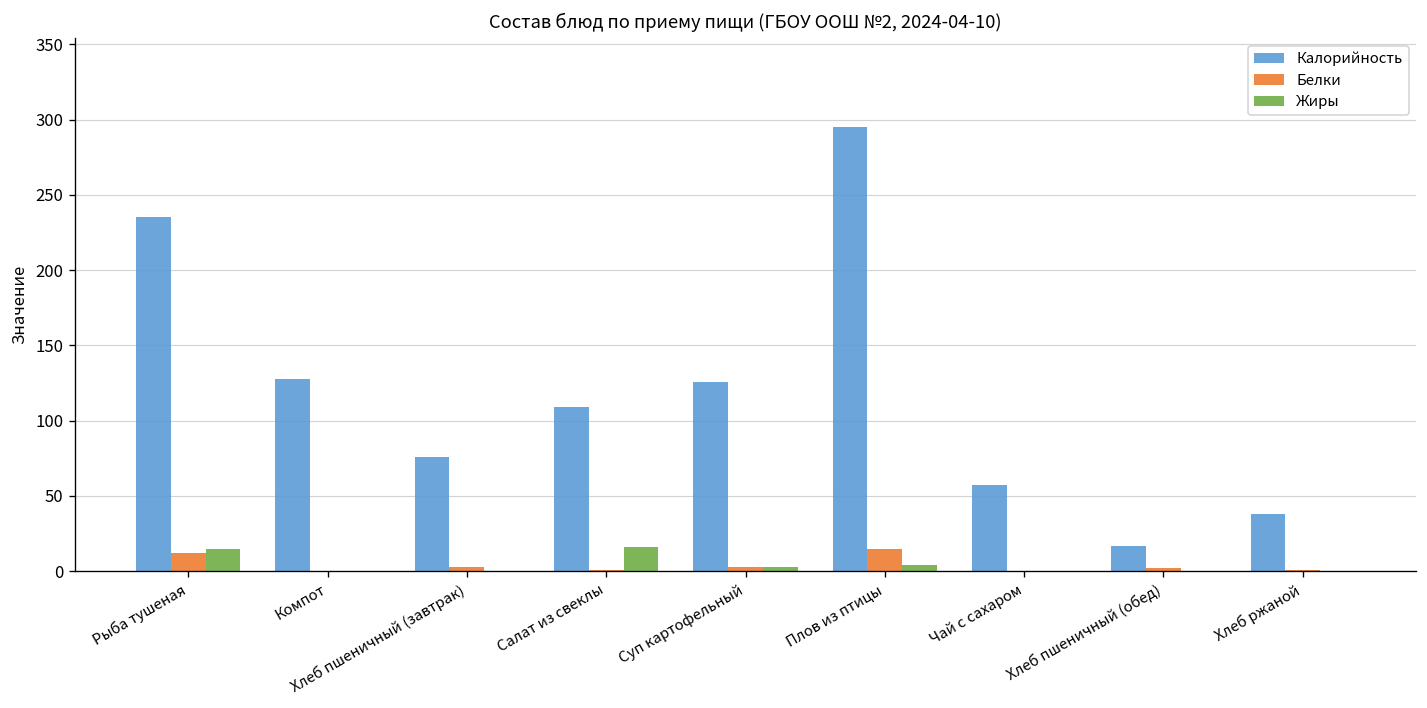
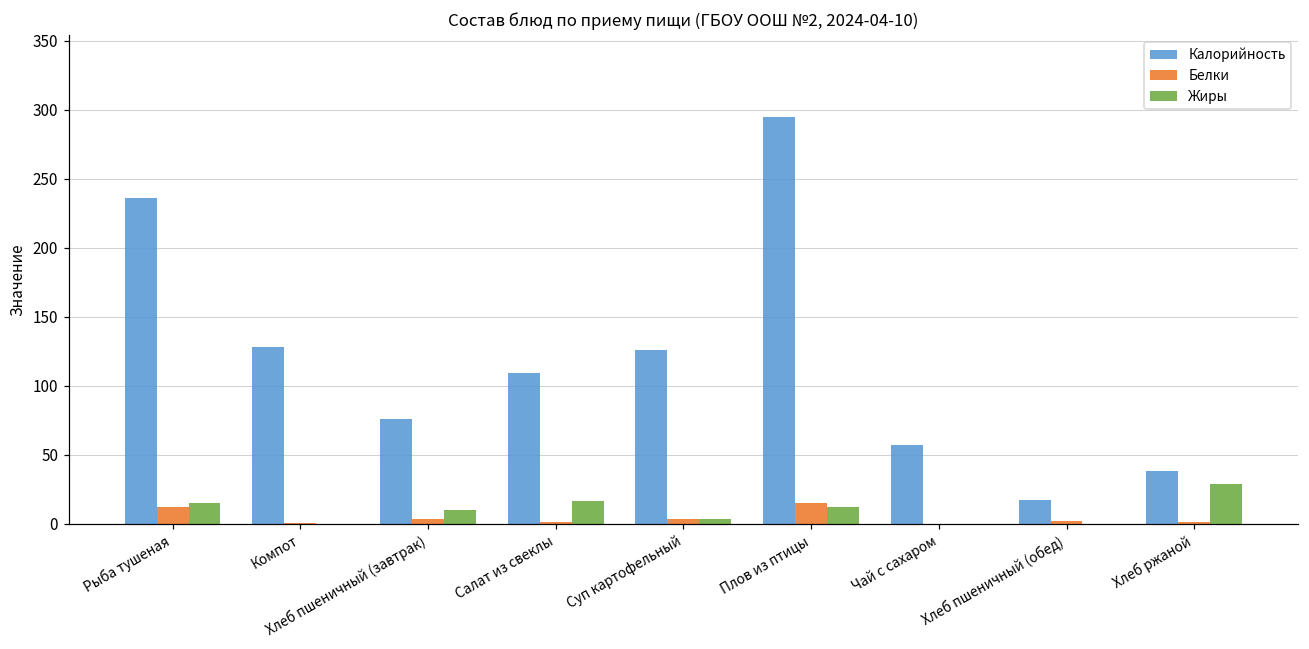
  {
    "Калорийность": {
      "Рыба тушеная": 236,
      "Компот": 128,
      "Хлеб пшеничный (завтрак)": 76,
      "Салат из свеклы": 109,
      "Суп картофельный": 126,
      "Плов из птицы": 295,
      "Чай с сахаром": 57,
      "Хлеб пшеничный (обед)": 17,
      "Хлеб ржаной": 38
    },
    "Белки": {
      "Рыба тушеная": 12,
      "Хлеб пшеничный (завтрак)": 3,
      "Суп картофельный": 3,
      "Плов из птицы": 15,
      "Чай с сахаром": 0,
      "Хлеб пшеничный (обед)": 2
    },
    "Жиры": {
      "Рыба тушеная": 15,
      "Компот": 0,
-     "Хлеб пшеничный (завтрак)": 0,
+     "Хлеб пшеничный (завтрак)": 10,
      "Салат из свеклы": 16,
      "Суп картофельный": 3,
-     "Плов из птицы": 4,
+     "Плов из птицы": 12,
      "Чай с сахаром": 0,
      "Хлеб пшеничный (обед)": 0,
-     "Хлеб ржаной": 0
+     "Хлеб ржаной": 29
    }
  }
